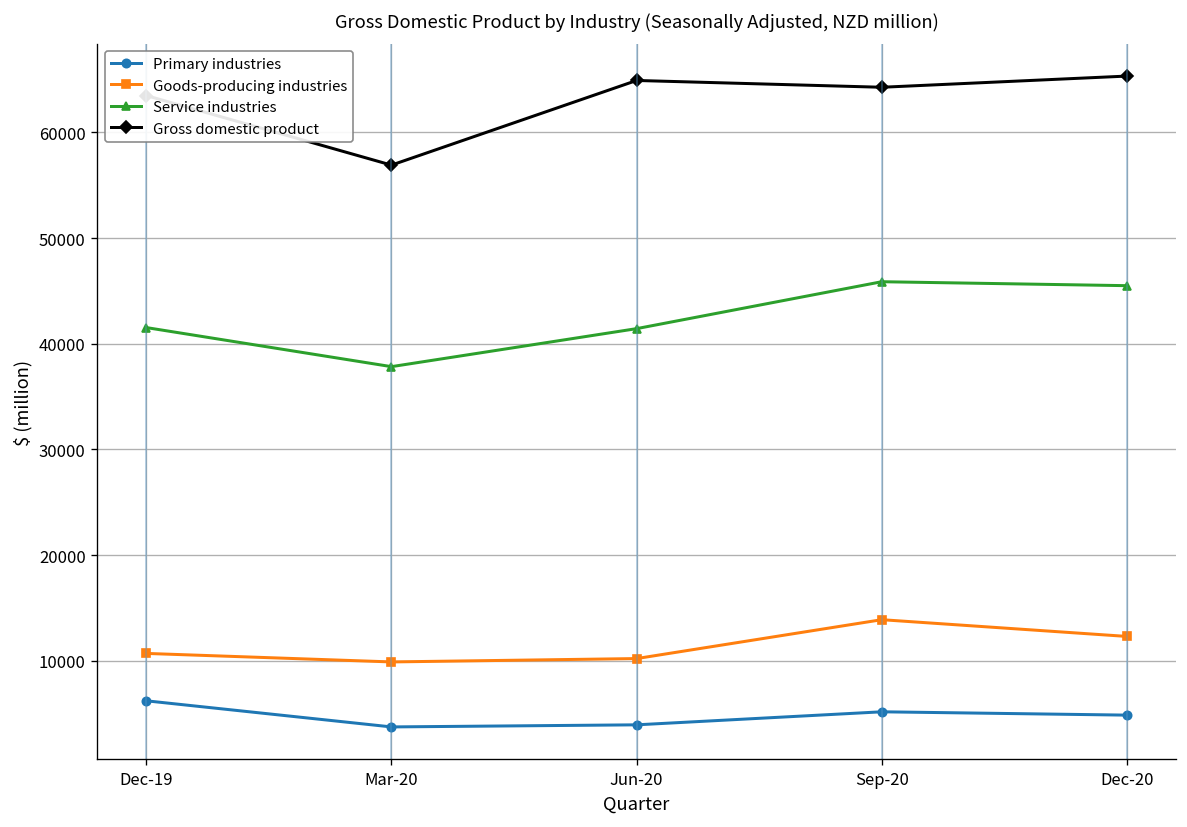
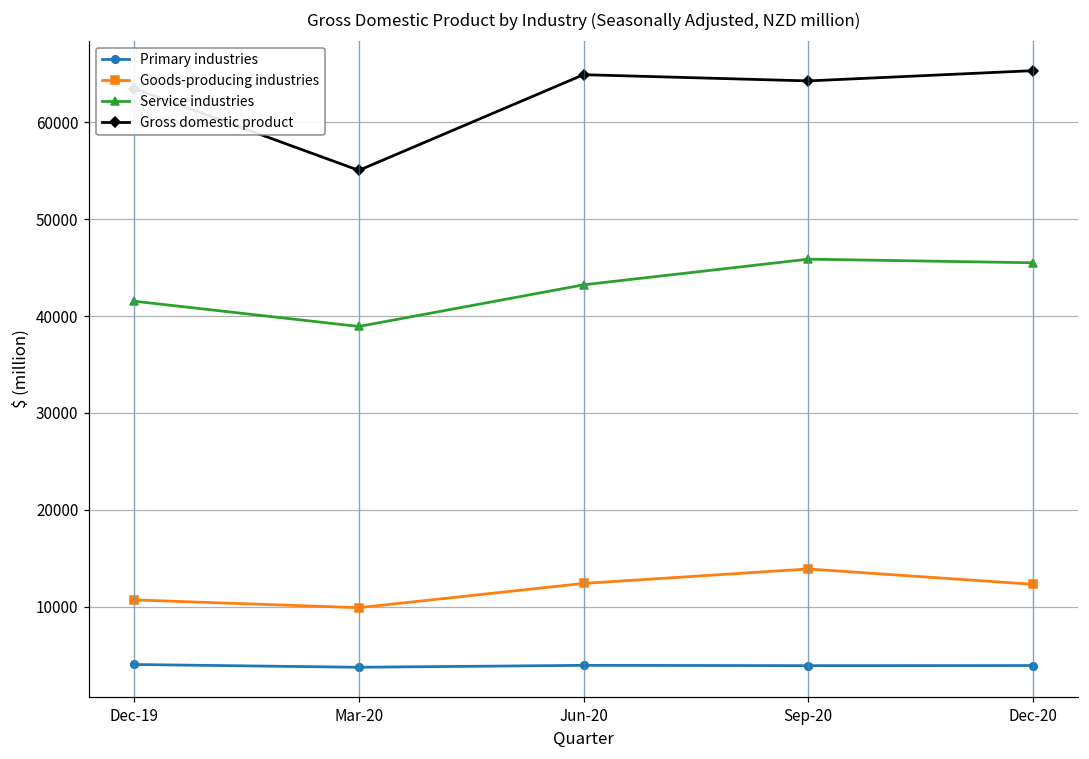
  {
    "Primary industries": {
-     "Dec-19": 6000,
+     "Dec-19": 4000,
      "Mar-20": 4000,
      "Jun-20": 4000,
-     "Sep-20": 5000,
-     "Dec-20": 5000
+     "Sep-20": 4000,
+     "Dec-20": 4000
    },
    "Goods-producing industries": {
      "Dec-19": 11000,
      "Mar-20": 10000,
-     "Jun-20": 10000,
+     "Jun-20": 12000,
      "Sep-20": 14000,
      "Dec-20": 12000
    },
    "Service industries": {
      "Dec-19": 42000,
-     "Mar-20": 38000,
-     "Jun-20": 41000,
+     "Mar-20": 39000,
+     "Jun-20": 43000,
      "Sep-20": 46000,
      "Dec-20": 45000
    },
    "Gross domestic product": {
-     "Mar-20": 57000,
+     "Mar-20": 55000,
      "Jun-20": 65000,
      "Sep-20": 64000,
      "Dec-20": 65000
    }
  }
